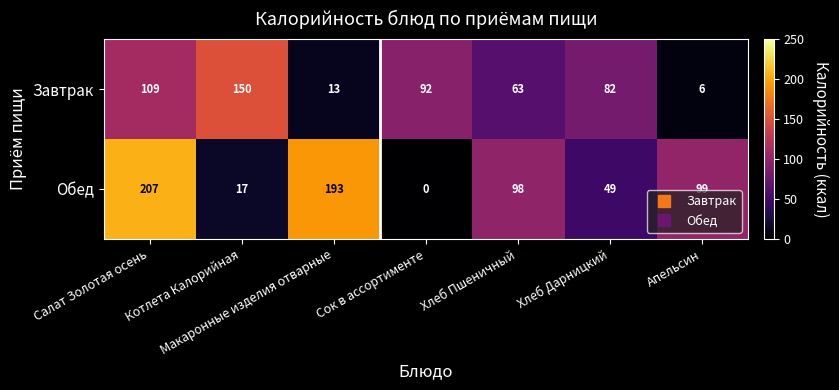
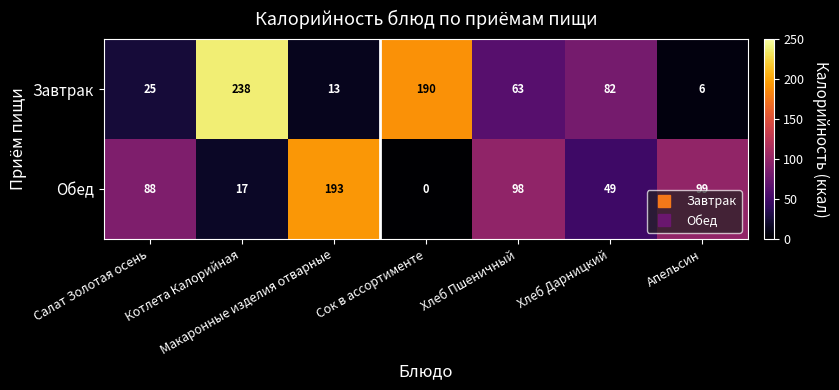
  {
    "Завтрак": {
-     "Салат Золотая осень": 109,
-     "Котлета Калорийная": 150,
+     "Салат Золотая осень": 25,
+     "Котлета Калорийная": 238,
      "Макаронные изделия отварные": 13,
-     "Сок в ассортименте": 92,
+     "Сок в ассортименте": 190,
      "Хлеб Пшеничный": 63,
      "Хлеб Дарницкий": 82,
      "Апельсин": 6
    },
    "Обед": {
-     "Салат Золотая осень": 207,
+     "Салат Золотая осень": 88,
      "Котлета Калорийная": 17,
      "Макаронные изделия отварные": 193,
      "Сок в ассортименте": 0,
      "Хлеб Пшеничный": 98,
      "Хлеб Дарницкий": 49
    }
  }
